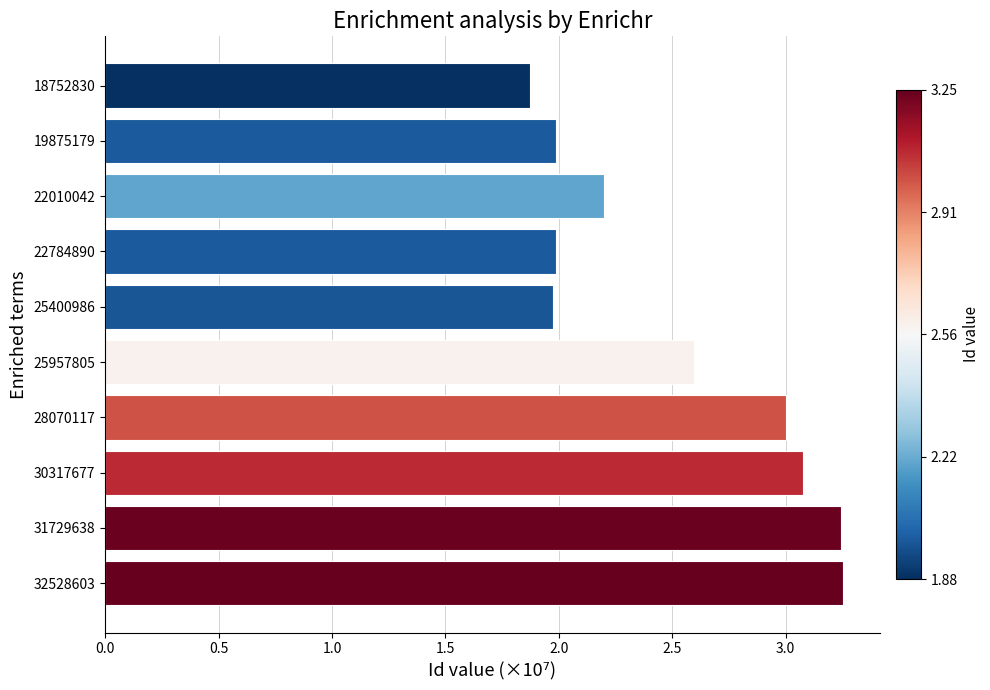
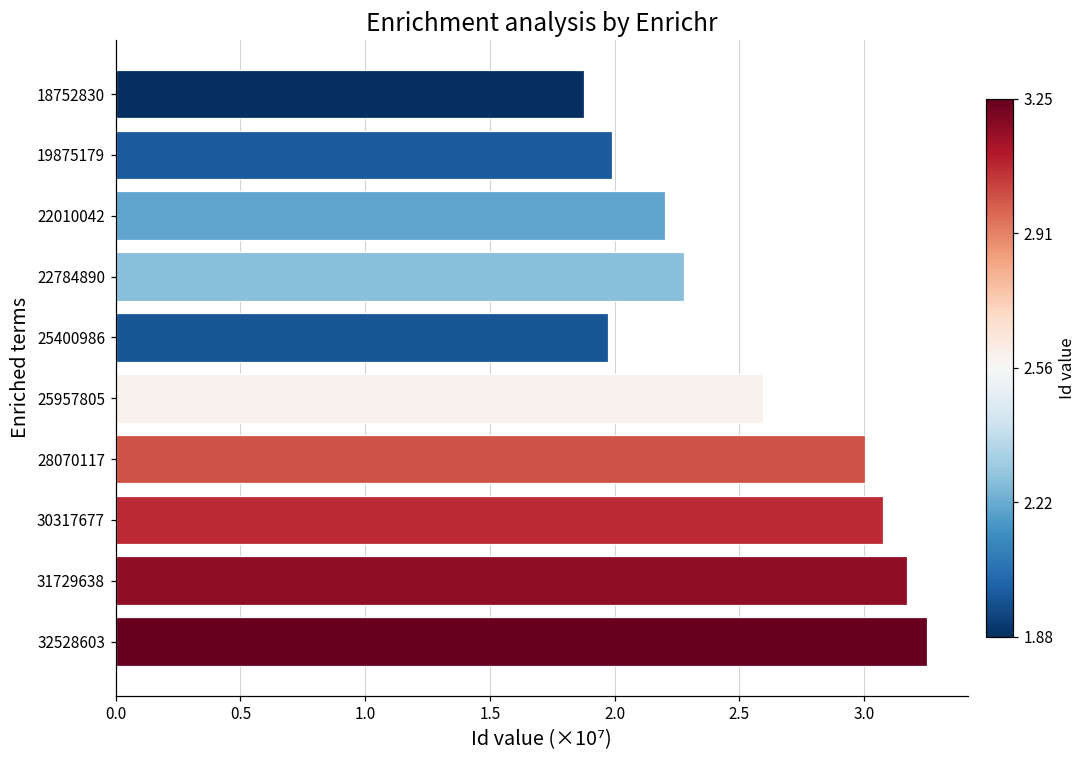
  {
    "18752830": 1.88,
    "19875179": 1.99,
    "22010042": 2.20,
-   "22784890": 1.99,
+   "22784890": 2.28,
    "25400986": 1.97,
    "25957805": 2.60,
    "28070117": 3.00,
    "30317677": 3.08,
-   "31729638": 3.25,
+   "31729638": 3.17,
    "32528603": 3.25
  }
